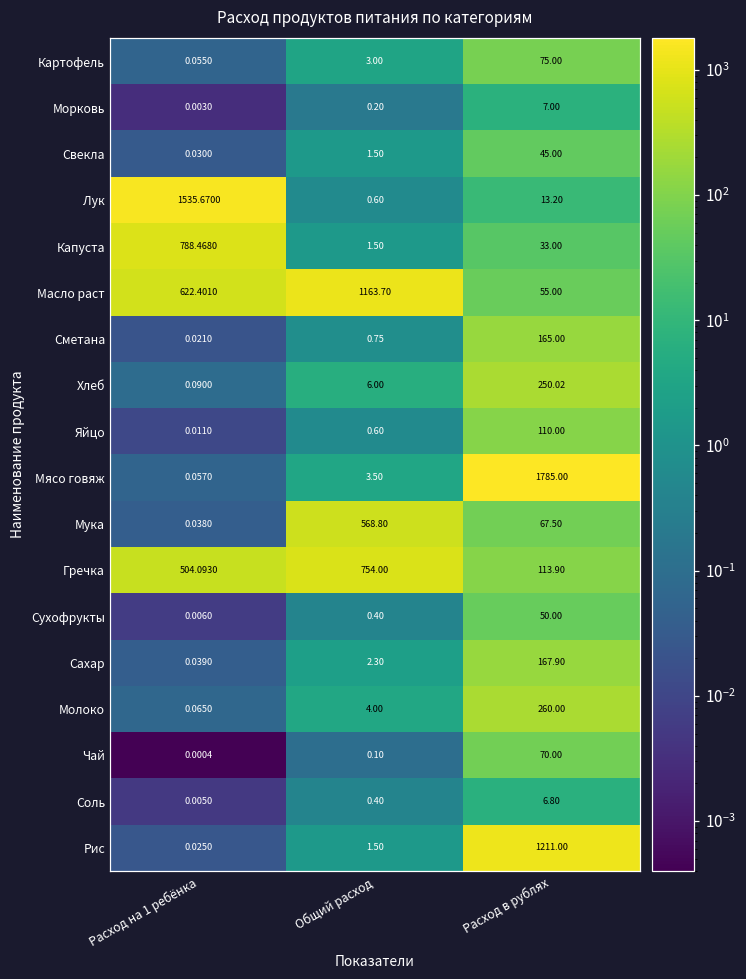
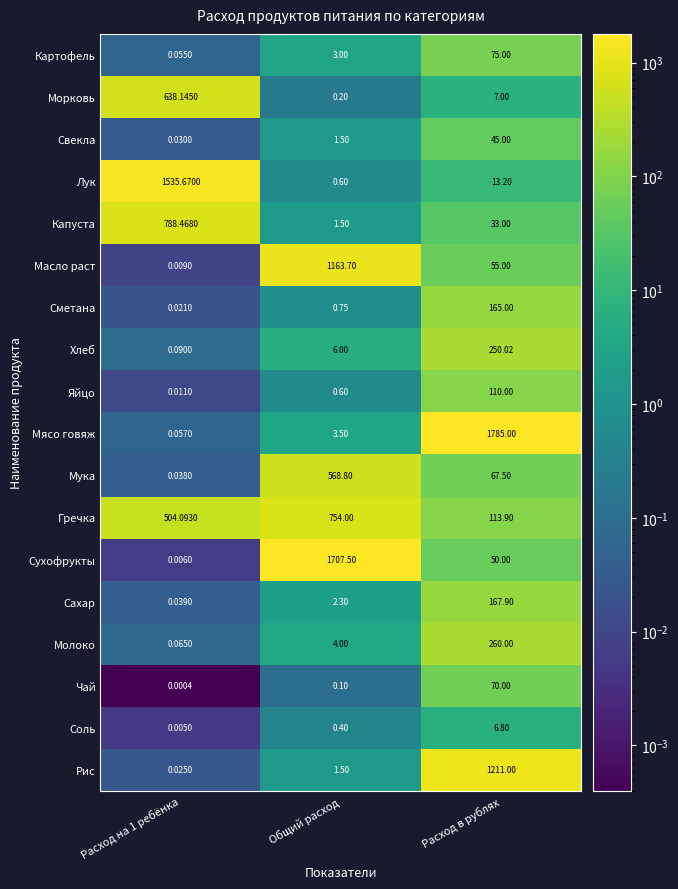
  {
    "Картофель": {
      "Расход на 1 ребёнка": 0.0550,
      "Общий расход": 3.00,
      "Расход в рублях": 75.00
    },
    "Морковь": {
-     "Расход на 1 ребёнка": 0.0030,
+     "Расход на 1 ребёнка": 638.1450,
      "Общий расход": 0.20,
      "Расход в рублях": 7.00
    },
    "Свекла": {
      "Расход на 1 ребёнка": 0.0300,
      "Общий расход": 1.50,
      "Расход в рублях": 45.00
    },
    "Лук": {
      "Расход на 1 ребёнка": 1535.6700,
      "Общий расход": 0.60,
      "Расход в рублях": 13.20
    },
    "Капуста": {
      "Расход на 1 ребёнка": 788.4680,
      "Общий расход": 1.50,
      "Расход в рублях": 33.00
    },
    "Масло раст": {
-     "Расход на 1 ребёнка": 622.4010,
+     "Расход на 1 ребёнка": 0.0090,
      "Общий расход": 1163.70,
      "Расход в рублях": 55.00
    },
    "Сметана": {
      "Расход на 1 ребёнка": 0.0210,
      "Общий расход": 0.75,
      "Расход в рублях": 165.00
    },
    "Хлеб": {
      "Расход на 1 ребёнка": 0.0900,
      "Общий расход": 6.00,
      "Расход в рублях": 250.02
    },
    "Яйцо": {
      "Расход на 1 ребёнка": 0.0110,
      "Общий расход": 0.60,
      "Расход в рублях": 110.00
    },
    "Мясо говяж": {
      "Расход на 1 ребёнка": 0.0570,
      "Общий расход": 3.50,
      "Расход в рублях": 1785.00
    },
    "Мука": {
      "Расход на 1 ребёнка": 0.0380,
      "Общий расход": 568.80,
      "Расход в рублях": 67.50
    },
    "Гречка": {
      "Расход на 1 ребёнка": 504.0930,
      "Общий расход": 754.00,
      "Расход в рублях": 113.90
    },
    "Сухофрукты": {
      "Расход на 1 ребёнка": 0.0060,
-     "Общий расход": 0.40,
+     "Общий расход": 1707.50,
      "Расход в рублях": 50.00
    },
    "Сахар": {
      "Расход на 1 ребёнка": 0.0390,
      "Общий расход": 2.30,
      "Расход в рублях": 167.90
    },
    "Молоко": {
      "Расход на 1 ребёнка": 0.0650,
      "Общий расход": 4.00,
      "Расход в рублях": 260.00
    },
    "Чай": {
      "Расход на 1 ребёнка": 0.0004,
      "Общий расход": 0.10,
      "Расход в рублях": 70.00
    },
    "Соль": {
      "Расход на 1 ребёнка": 0.0050,
      "Общий расход": 0.40,
      "Расход в рублях": 6.80
    },
    "Рис": {
      "Расход на 1 ребёнка": 0.0250,
      "Общий расход": 1.50,
      "Расход в рублях": 1211.00
    }
  }
